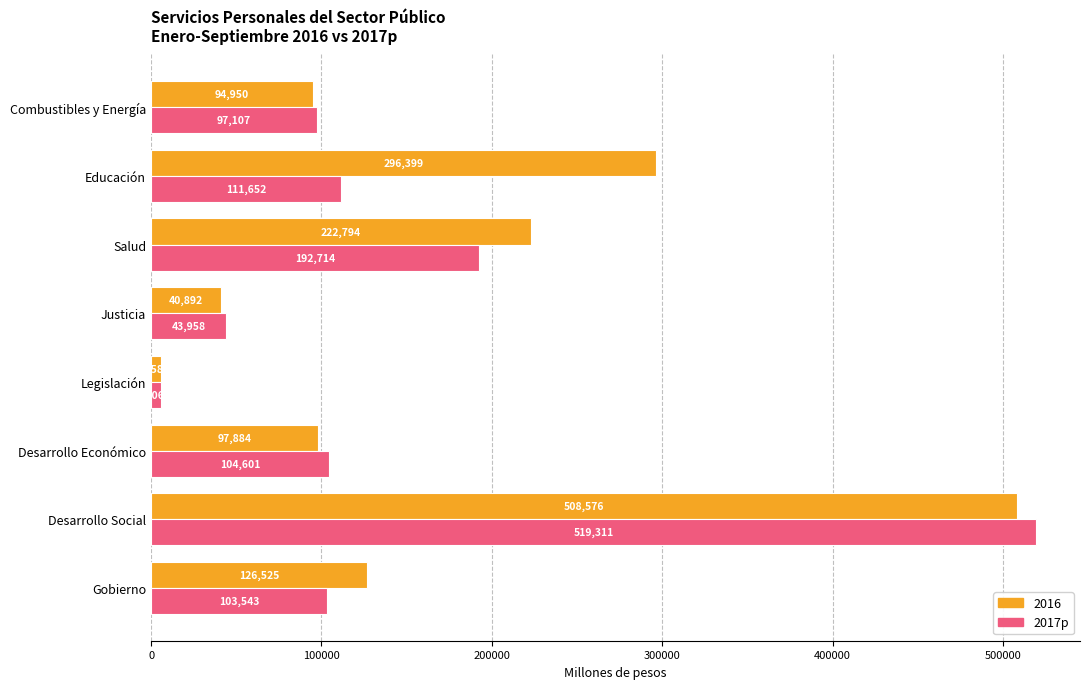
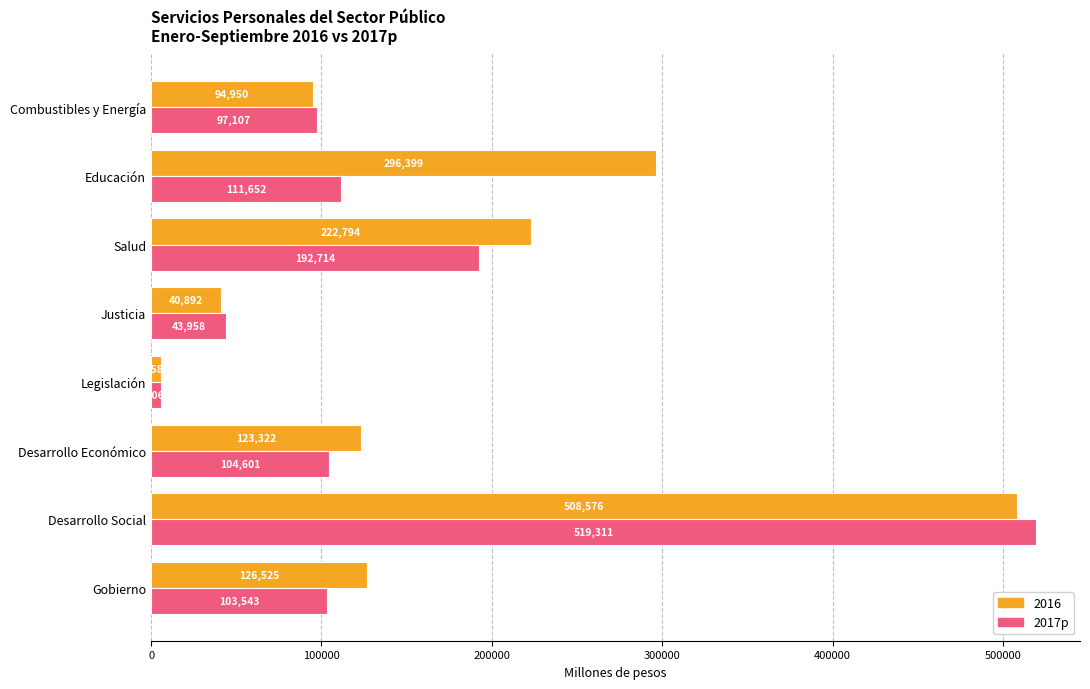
  {
    "2016": {
      "Combustibles y Energía": "94,950",
      "Educación": "296,399",
      "Salud": "222,794",
      "Justicia": "40,892",
-     "Desarrollo Económico": "97,884",
+     "Desarrollo Económico": "123,322",
      "Desarrollo Social": "508,576",
      "Gobierno": "126,525"
    },
    "2017p": {
      "Combustibles y Energía": "97,107",
      "Educación": "111,652",
      "Salud": "192,714",
      "Justicia": "43,958",
      "Desarrollo Económico": "104,601",
      "Desarrollo Social": "519,311",
      "Gobierno": "103,543"
    }
  }
